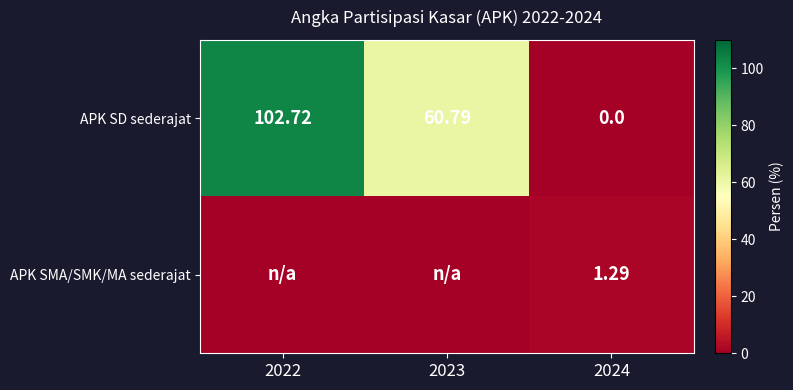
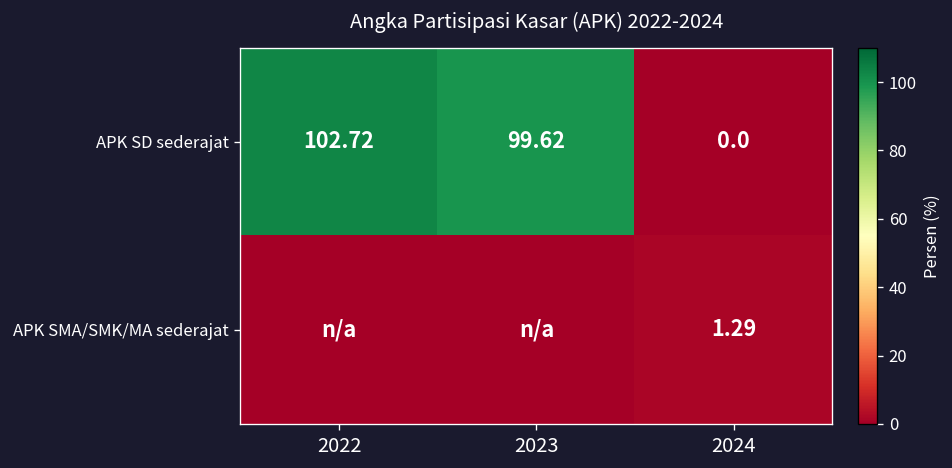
  {
    "APK SD sederajat": {
      "2022": 102.72,
-     "2023": 60.79,
+     "2023": 99.62,
      "2024": 0.0
    },
    "APK SMA/SMK/MA sederajat": {
      "2024": 1.29
    }
  }
